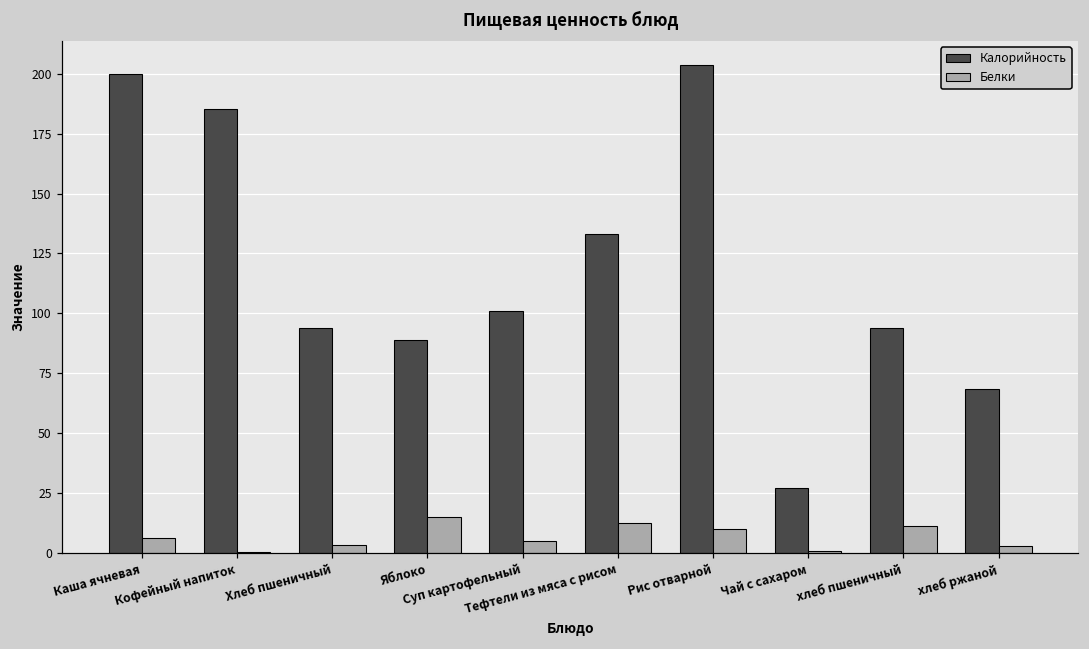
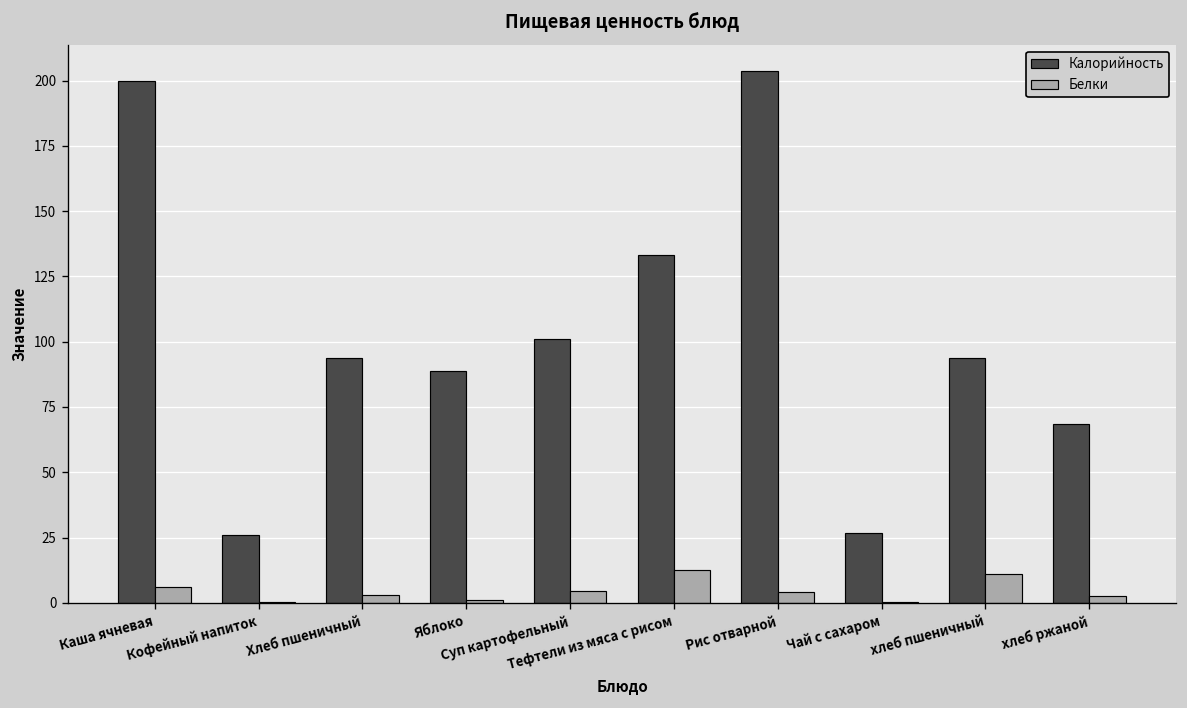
  {
    "Калорийность": {
      "Каша ячневая": 200,
-     "Кофейный напиток": 185,
+     "Кофейный напиток": 26,
      "Хлеб пшеничный": 94,
      "Яблоко": 89,
      "Суп картофельный": 101,
      "Тефтели из мяса с рисом": 133,
      "Рис отварной": 204,
      "Чай с сахаром": 27,
      "хлеб пшеничный": 94,
      "хлеб ржаной": 68
    },
    "Белки": {
      "Каша ячневая": 6,
      "Хлеб пшеничный": 3,
-     "Яблоко": 15,
+     "Яблоко": 1,
      "Суп картофельный": 5,
      "Тефтели из мяса с рисом": 13,
-     "Рис отварной": 10,
+     "Рис отварной": 4,
      "хлеб пшеничный": 11,
      "хлеб ржаной": 3
    }
  }
